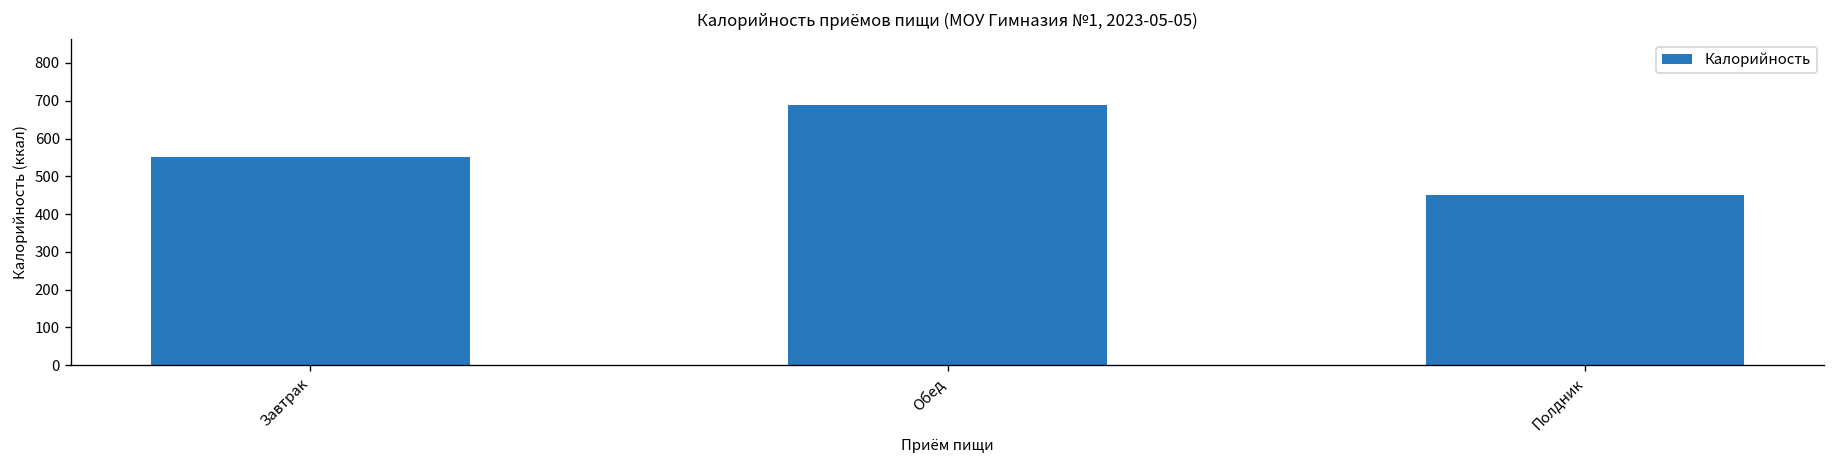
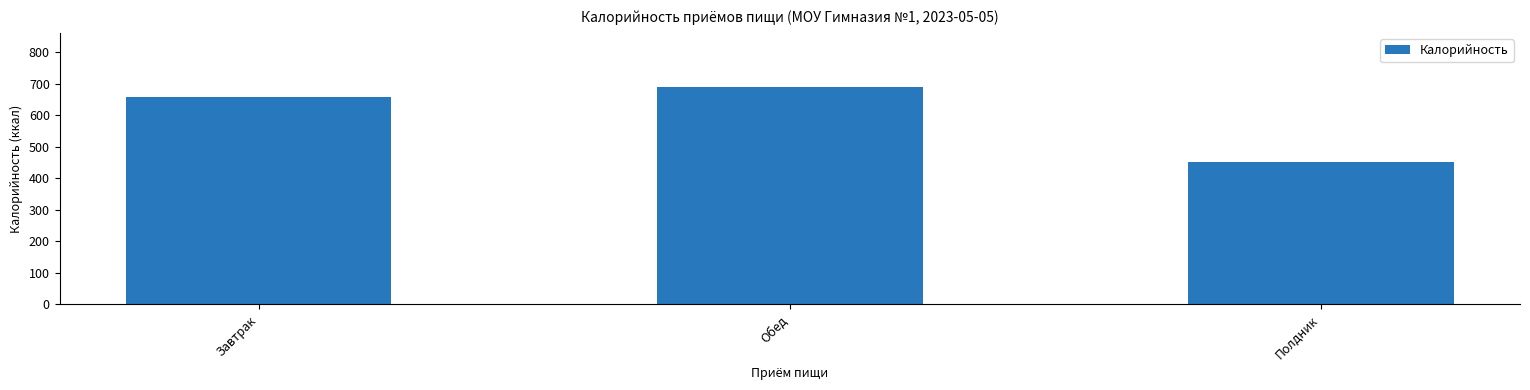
  {
-   "Завтрак": 550,
+   "Завтрак": 660,
    "Обед": 690,
    "Полдник": 450
  }
